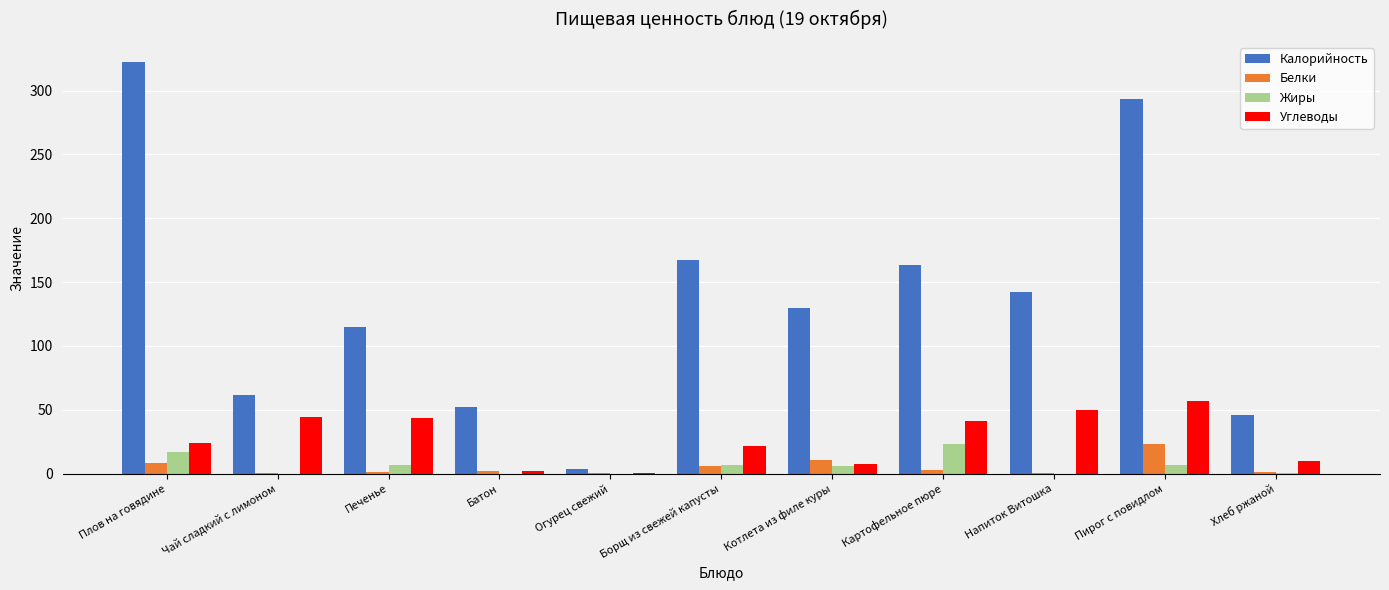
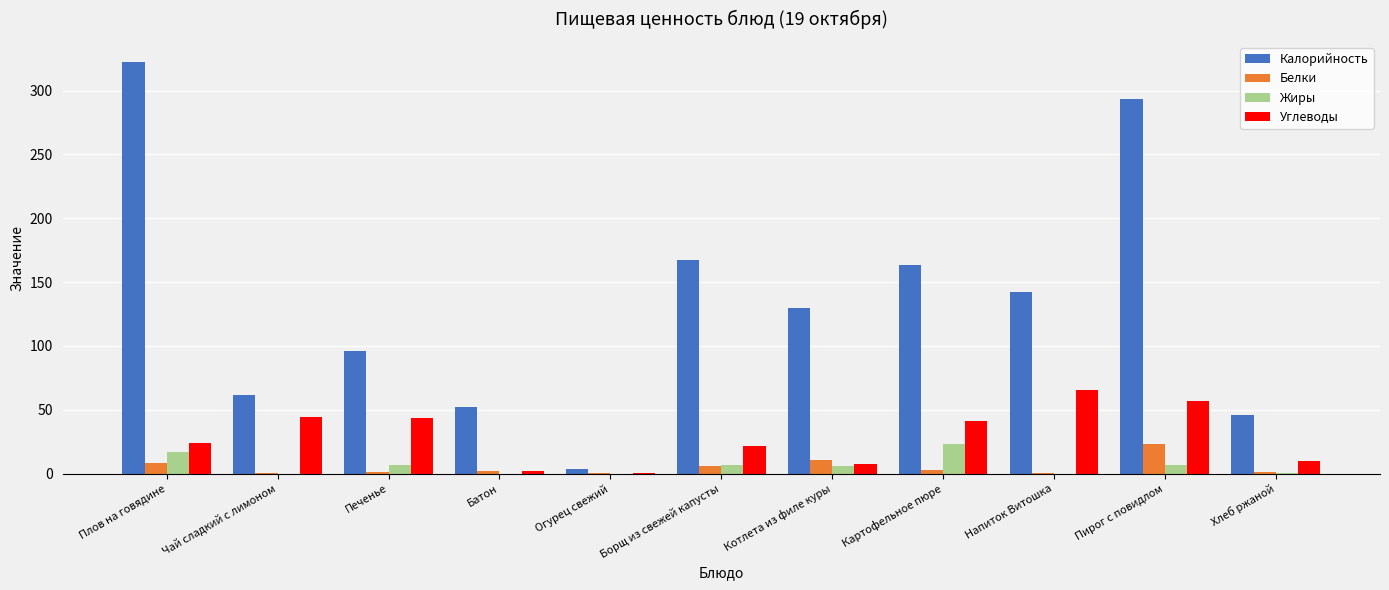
  {
    "Калорийность": {
      "Плов на говядине": 322,
      "Чай сладкий с лимоном": 62,
-     "Печенье": 115,
+     "Печенье": 96,
      "Батон": 52,
      "Огурец свежий": 4,
      "Борщ из свежей капусты": 167,
      "Котлета из филе куры": 130,
      "Картофельное пюре": 164,
      "Напиток Витошка": 142,
      "Пирог с повидлом": 294,
      "Хлеб ржаной": 46
    },
    "Белки": {
      "Плов на говядине": 8,
      "Батон": 2,
      "Борщ из свежей капусты": 6,
      "Котлета из филе куры": 11,
      "Картофельное пюре": 3,
      "Пирог с повидлом": 23
    },
    "Жиры": {
      "Плов на говядине": 17,
      "Печенье": 7,
      "Батон": 0,
      "Огурец свежий": 0,
      "Борщ из свежей капусты": 7,
      "Котлета из филе куры": 6,
      "Картофельное пюре": 24,
      "Напиток Витошка": 0,
      "Пирог с повидлом": 7
    },
    "Углеводы": {
      "Плов на говядине": 24,
      "Чай сладкий с лимоном": 44,
      "Печенье": 44,
      "Батон": 2,
      "Борщ из свежей капусты": 22,
      "Котлета из филе куры": 7,
      "Картофельное пюре": 42,
-     "Напиток Витошка": 50,
+     "Напиток Витошка": 66,
      "Пирог с повидлом": 57,
      "Хлеб ржаной": 10
    }
  }
